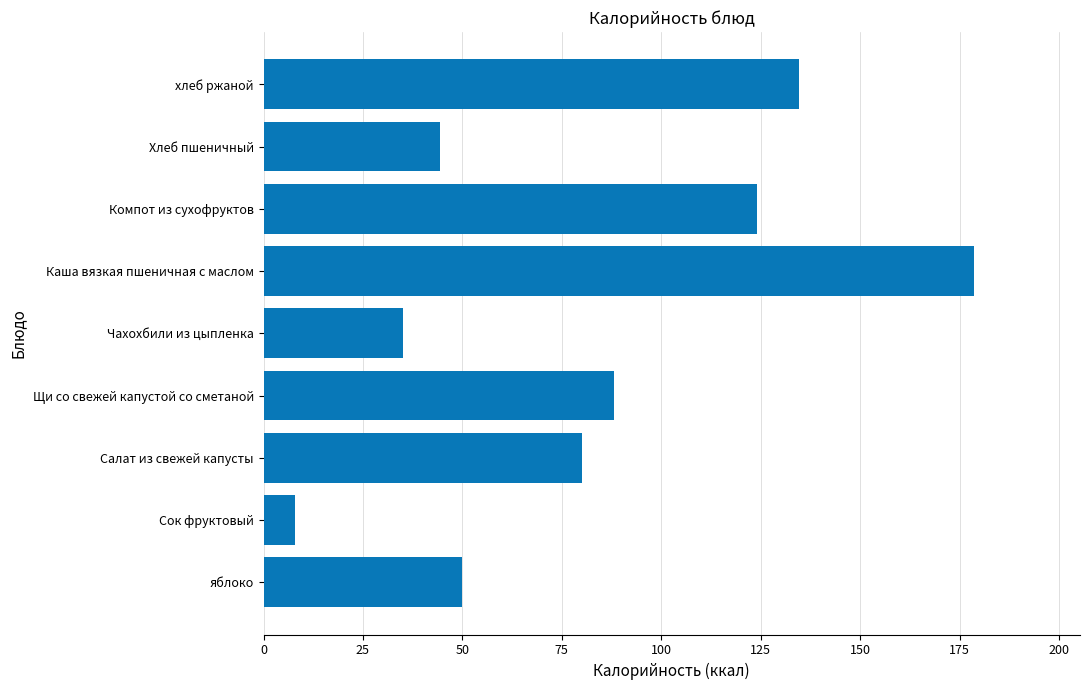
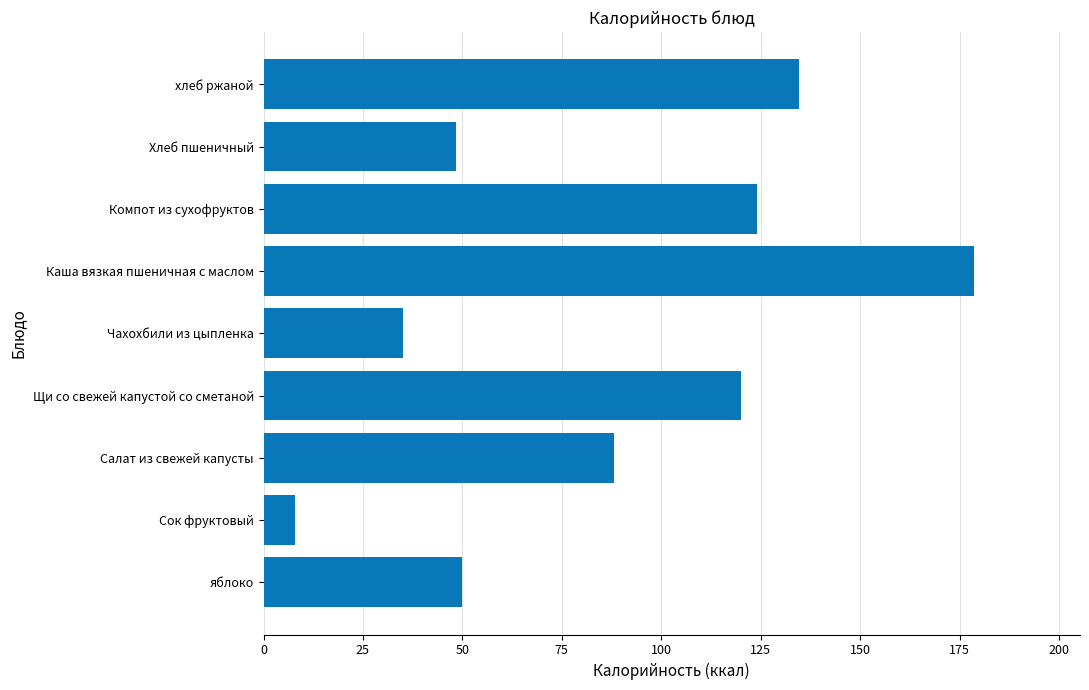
  {
    "хлеб ржаной": 135,
-   "Хлеб пшеничный": 44,
+   "Хлеб пшеничный": 48,
    "Компот из сухофруктов": 124,
    "Каша вязкая пшеничная с маслом": 179,
    "Чахохбили из цыпленка": 35,
-   "Щи со свежей капустой со сметаной": 88,
-   "Салат из свежей капусты": 80,
+   "Щи со свежей капустой со сметаной": 120,
+   "Салат из свежей капусты": 88,
    "Сок фруктовый": 8,
    "яблоко": 50
  }
